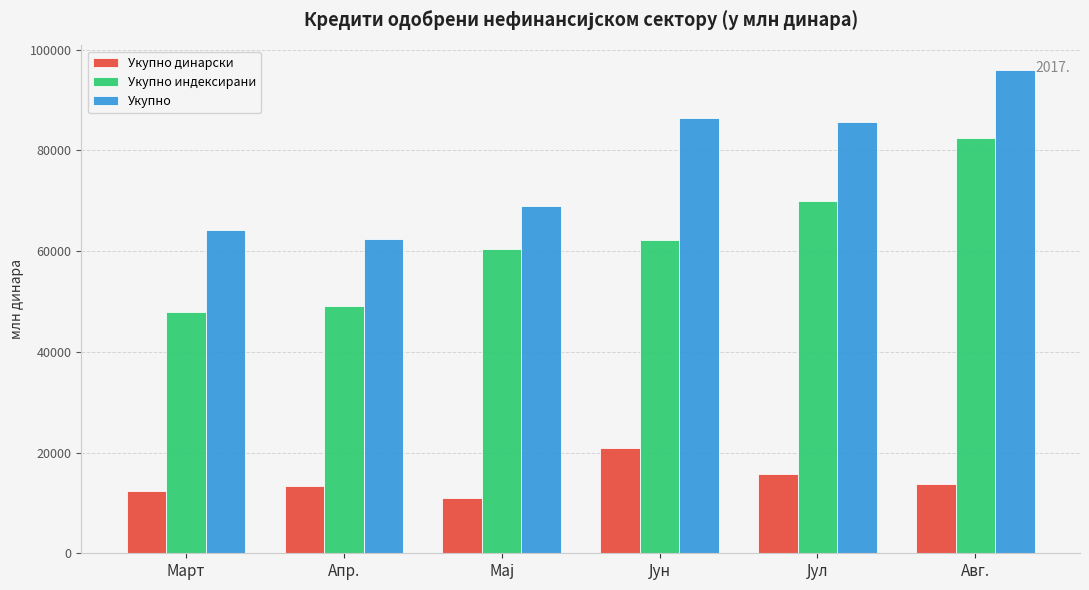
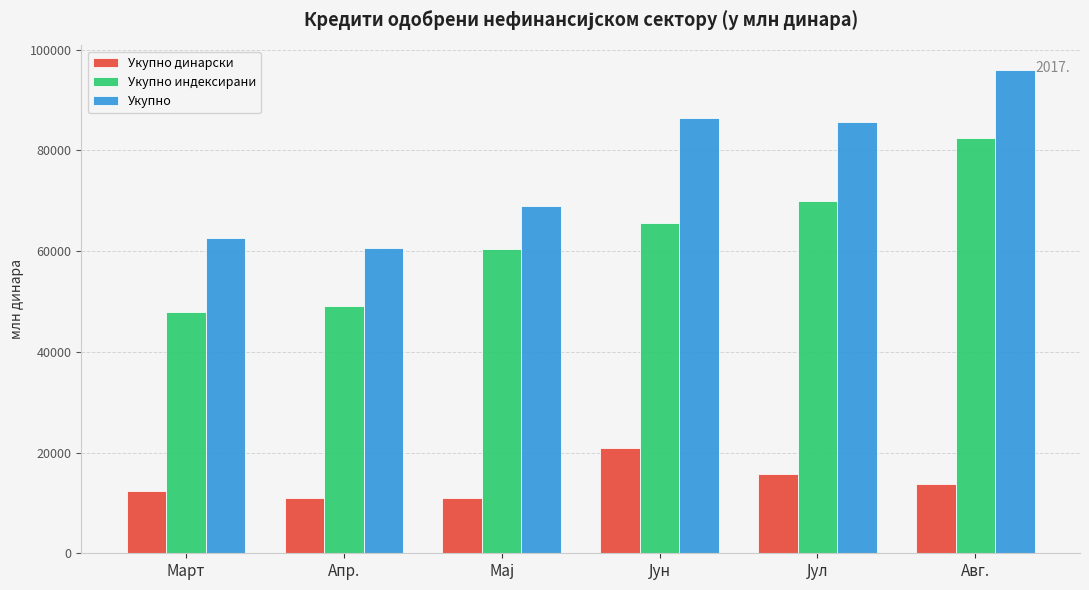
  {
    "Укупно динарски": {
      "Март": 12000,
-     "Апр.": 13000,
+     "Апр.": 11000,
      "Мај": 11000,
      "Јун": 21000,
      "Јул": 16000,
      "Авг.": 14000
    },
    "Укупно индексирани": {
      "Март": 48000,
      "Апр.": 49000,
      "Мај": 60000,
-     "Јун": 62000,
+     "Јун": 66000,
      "Јул": 70000,
      "Авг.": 83000
    },
    "Укупно": {
-     "Март": 64000,
-     "Апр.": 62000,
+     "Март": 63000,
+     "Апр.": 61000,
      "Мај": 69000,
      "Јун": 86000,
      "Јул": 86000
    }
  }
